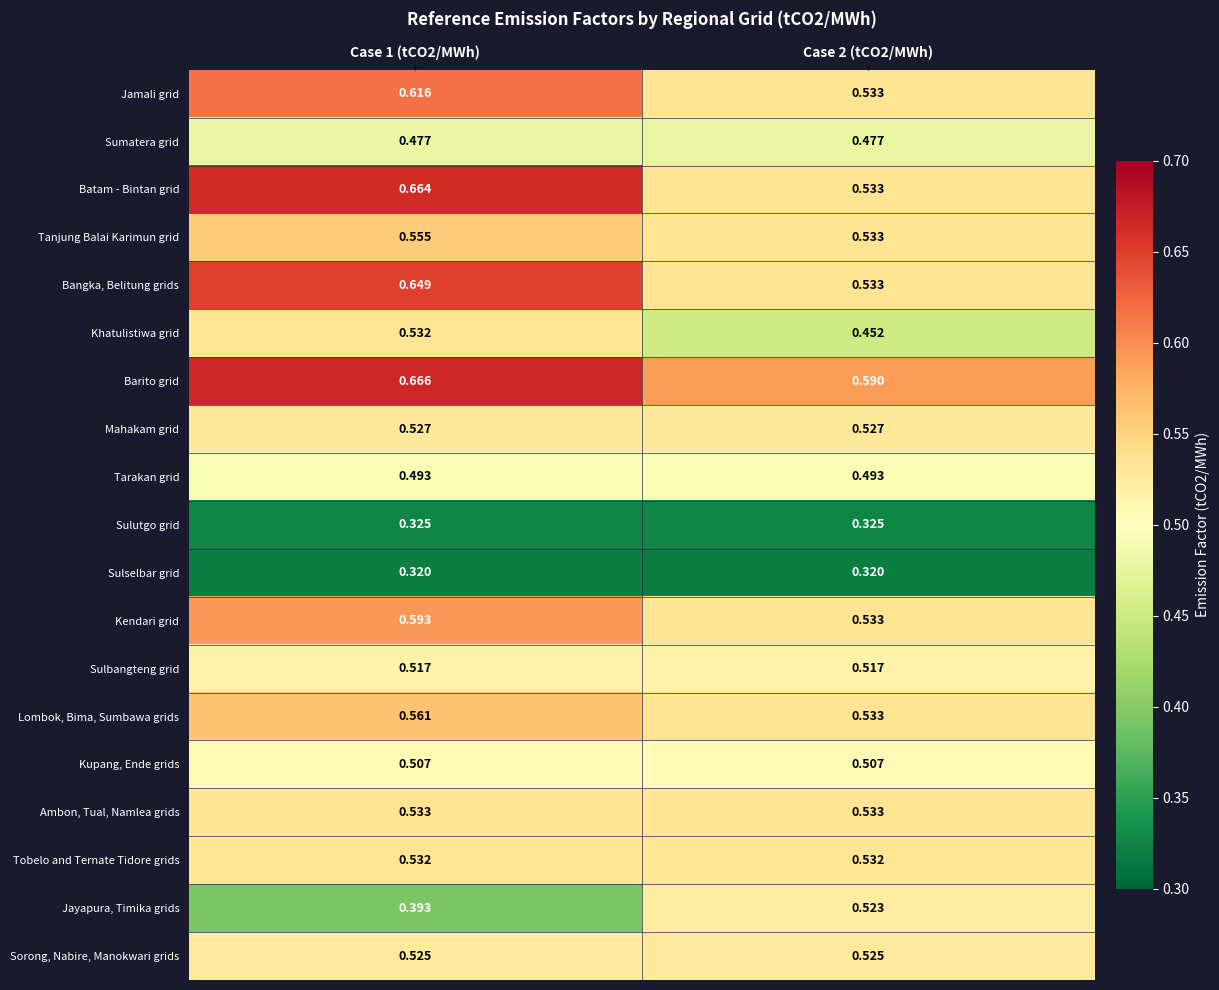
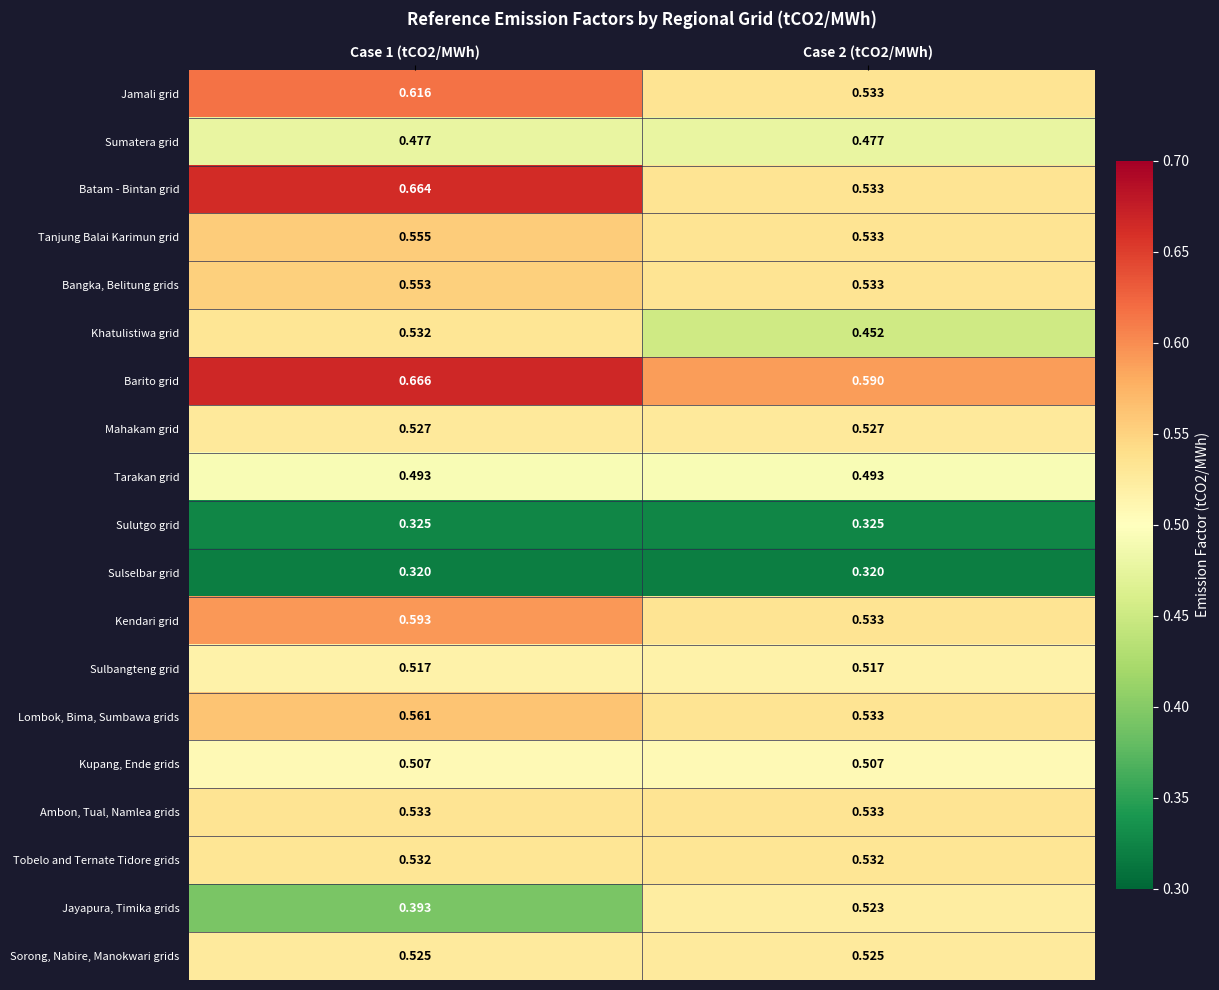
  {
    "Jamali grid": {
      "Case 1 (tCO2/MWh)": 0.616,
      "Case 2 (tCO2/MWh)": 0.533
    },
    "Sumatera grid": {
      "Case 1 (tCO2/MWh)": 0.477,
      "Case 2 (tCO2/MWh)": 0.477
    },
    "Batam - Bintan grid": {
      "Case 1 (tCO2/MWh)": 0.664,
      "Case 2 (tCO2/MWh)": 0.533
    },
    "Tanjung Balai Karimun grid": {
      "Case 1 (tCO2/MWh)": 0.555,
      "Case 2 (tCO2/MWh)": 0.533
    },
    "Bangka, Belitung grids": {
-     "Case 1 (tCO2/MWh)": 0.649,
+     "Case 1 (tCO2/MWh)": 0.553,
      "Case 2 (tCO2/MWh)": 0.533
    },
    "Khatulistiwa grid": {
      "Case 1 (tCO2/MWh)": 0.532,
      "Case 2 (tCO2/MWh)": 0.452
    },
    "Barito grid": {
      "Case 1 (tCO2/MWh)": 0.666,
      "Case 2 (tCO2/MWh)": 0.590
    },
    "Mahakam grid": {
      "Case 1 (tCO2/MWh)": 0.527,
      "Case 2 (tCO2/MWh)": 0.527
    },
    "Tarakan grid": {
      "Case 1 (tCO2/MWh)": 0.493,
      "Case 2 (tCO2/MWh)": 0.493
    },
    "Sulutgo grid": {
      "Case 1 (tCO2/MWh)": 0.325,
      "Case 2 (tCO2/MWh)": 0.325
    },
    "Sulselbar grid": {
      "Case 1 (tCO2/MWh)": 0.320,
      "Case 2 (tCO2/MWh)": 0.320
    },
    "Kendari grid": {
      "Case 1 (tCO2/MWh)": 0.593,
      "Case 2 (tCO2/MWh)": 0.533
    },
    "Sulbangteng grid": {
      "Case 1 (tCO2/MWh)": 0.517,
      "Case 2 (tCO2/MWh)": 0.517
    },
    "Lombok, Bima, Sumbawa grids": {
      "Case 1 (tCO2/MWh)": 0.561,
      "Case 2 (tCO2/MWh)": 0.533
    },
    "Kupang, Ende grids": {
      "Case 1 (tCO2/MWh)": 0.507,
      "Case 2 (tCO2/MWh)": 0.507
    },
    "Ambon, Tual, Namlea grids": {
      "Case 1 (tCO2/MWh)": 0.533,
      "Case 2 (tCO2/MWh)": 0.533
    },
    "Tobelo and Ternate Tidore grids": {
      "Case 1 (tCO2/MWh)": 0.532,
      "Case 2 (tCO2/MWh)": 0.532
    },
    "Jayapura, Timika grids": {
      "Case 1 (tCO2/MWh)": 0.393,
      "Case 2 (tCO2/MWh)": 0.523
    },
    "Sorong, Nabire, Manokwari grids": {
      "Case 1 (tCO2/MWh)": 0.525,
      "Case 2 (tCO2/MWh)": 0.525
    }
  }
